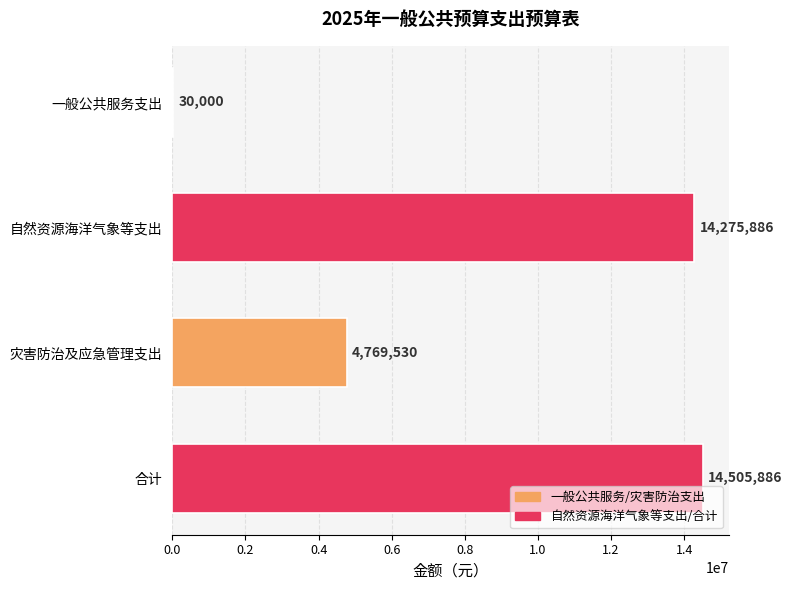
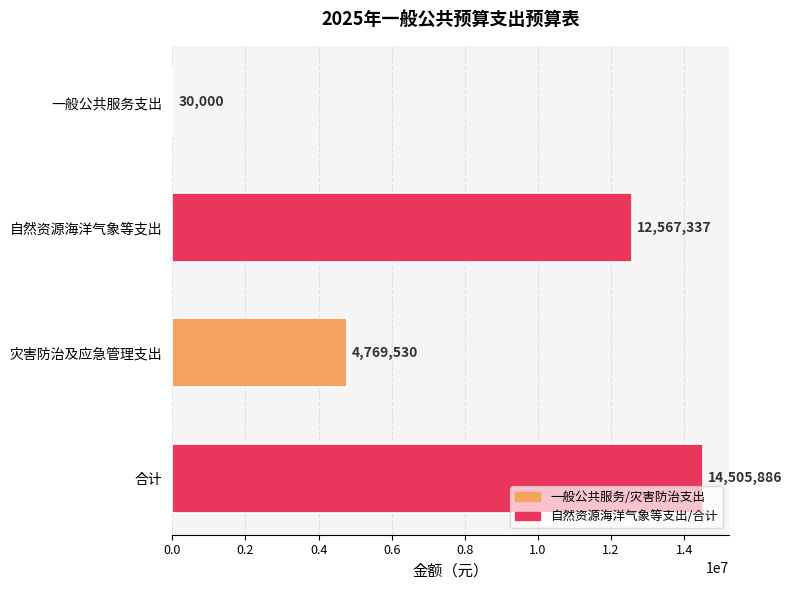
  {
    "一般公共服务支出": "30,000",
-   "自然资源海洋气象等支出": "14,275,886",
+   "自然资源海洋气象等支出": "12,567,337",
    "灾害防治及应急管理支出": "4,769,530",
    "合计": "14,505,886"
  }
